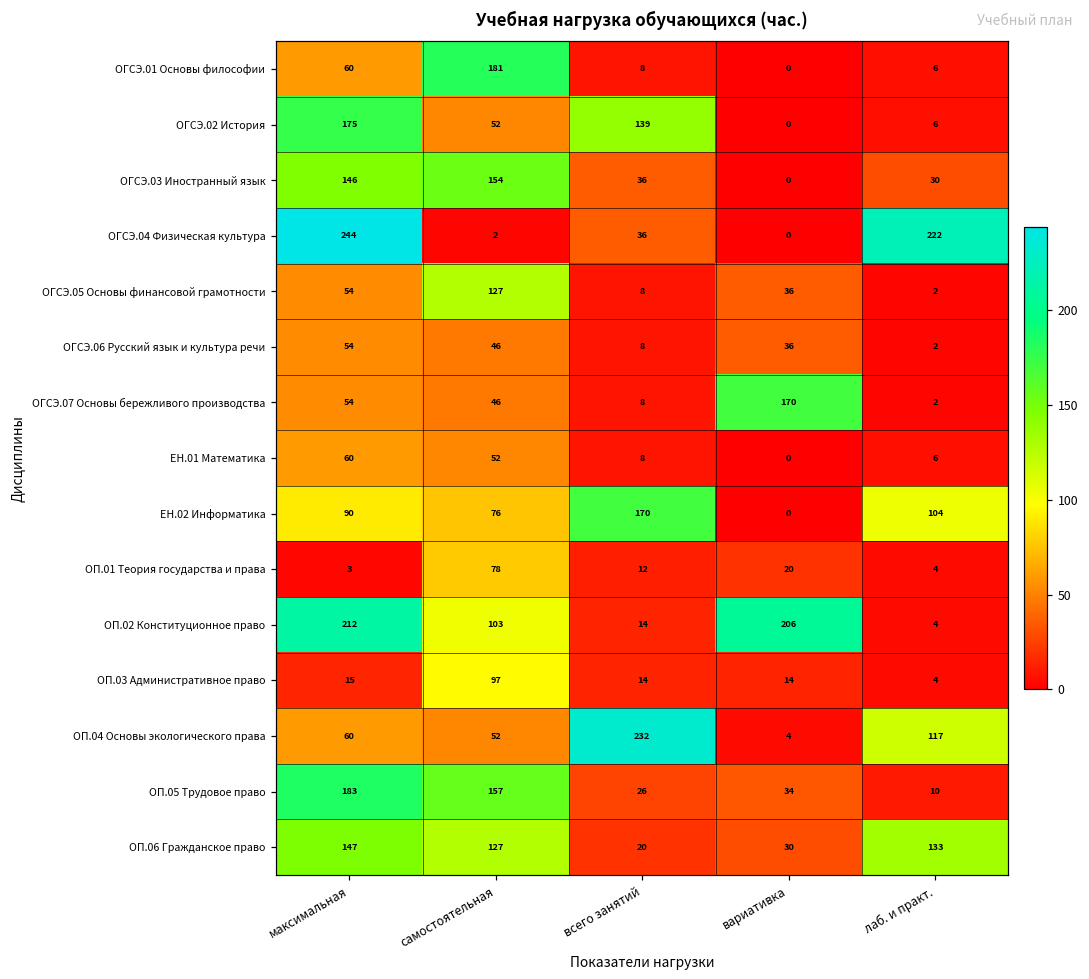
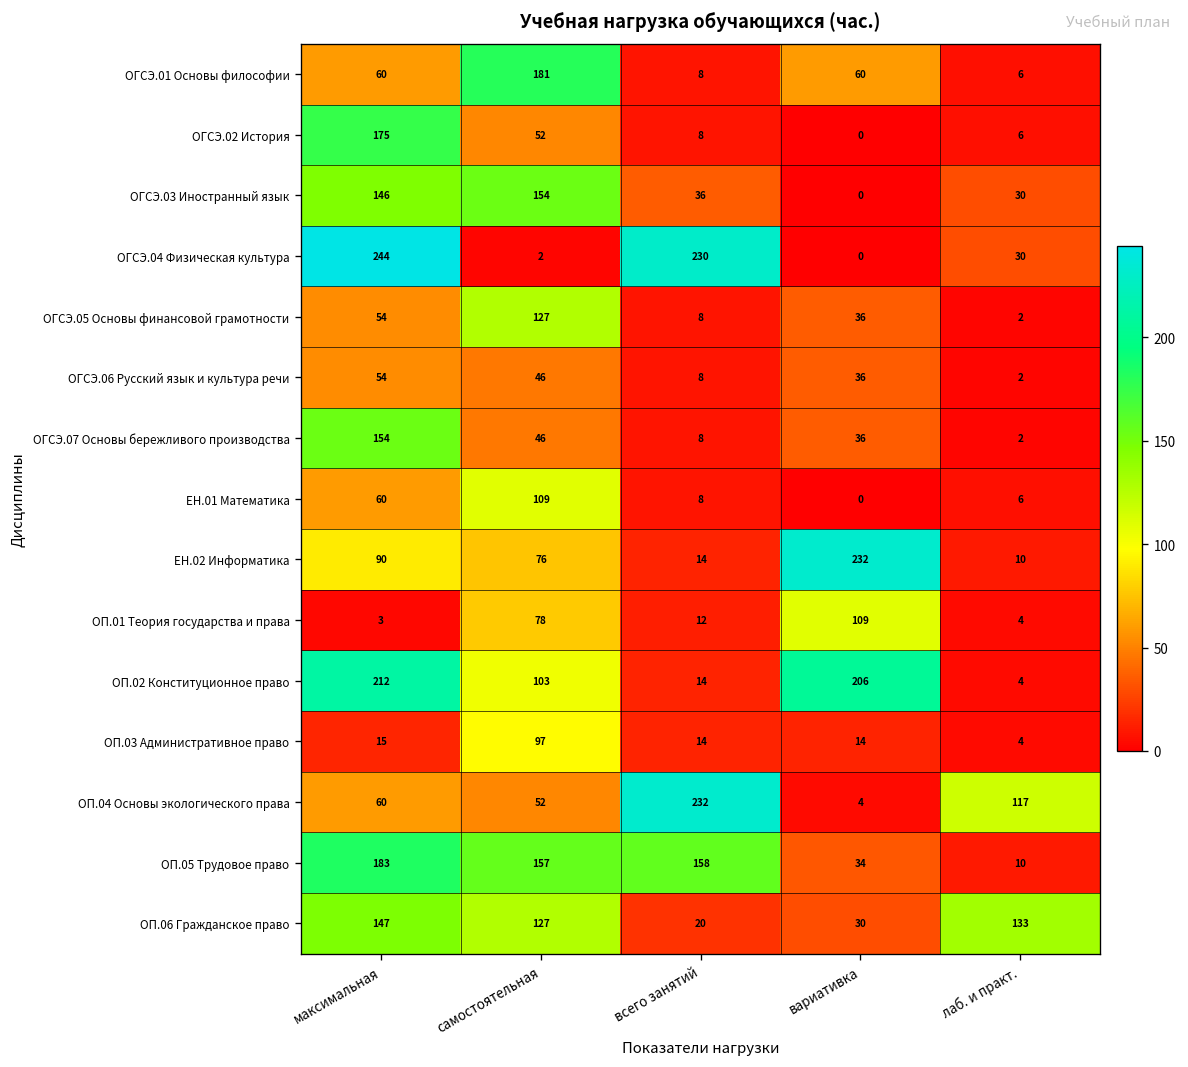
  {
    "ОГСЭ.01 Основы философии": {
      "максимальная": 60,
      "самостоятельная": 181,
      "всего занятий": 8,
-     "вариативка": 0,
+     "вариативка": 60,
      "лаб. и практ.": 6
    },
    "ОГСЭ.02 История": {
      "максимальная": 175,
      "самостоятельная": 52,
-     "всего занятий": 139,
+     "всего занятий": 8,
      "вариативка": 0,
      "лаб. и практ.": 6
    },
    "ОГСЭ.03 Иностранный язык": {
      "максимальная": 146,
      "самостоятельная": 154,
      "всего занятий": 36,
      "вариативка": 0,
      "лаб. и практ.": 30
    },
    "ОГСЭ.04 Физическая культура": {
      "максимальная": 244,
      "самостоятельная": 2,
-     "всего занятий": 36,
+     "всего занятий": 230,
      "вариативка": 0,
-     "лаб. и практ.": 222
+     "лаб. и практ.": 30
    },
    "ОГСЭ.05 Основы финансовой грамотности": {
      "максимальная": 54,
      "самостоятельная": 127,
      "всего занятий": 8,
      "вариативка": 36,
      "лаб. и практ.": 2
    },
    "ОГСЭ.06 Русский язык и культура речи": {
      "максимальная": 54,
      "самостоятельная": 46,
      "всего занятий": 8,
      "вариативка": 36,
      "лаб. и практ.": 2
    },
    "ОГСЭ.07 Основы бережливого производства": {
-     "максимальная": 54,
+     "максимальная": 154,
      "самостоятельная": 46,
      "всего занятий": 8,
-     "вариативка": 170,
+     "вариативка": 36,
      "лаб. и практ.": 2
    },
    "ЕН.01 Математика": {
      "максимальная": 60,
-     "самостоятельная": 52,
+     "самостоятельная": 109,
      "всего занятий": 8,
      "вариативка": 0,
      "лаб. и практ.": 6
    },
    "ЕН.02 Информатика": {
      "максимальная": 90,
      "самостоятельная": 76,
-     "всего занятий": 170,
-     "вариативка": 0,
-     "лаб. и практ.": 104
+     "всего занятий": 14,
+     "вариативка": 232,
+     "лаб. и практ.": 10
    },
    "ОП.01 Теория государства и права": {
      "максимальная": 3,
      "самостоятельная": 78,
      "всего занятий": 12,
-     "вариативка": 20,
+     "вариативка": 109,
      "лаб. и практ.": 4
    },
    "ОП.02 Конституционное право": {
      "максимальная": 212,
      "самостоятельная": 103,
      "всего занятий": 14,
      "вариативка": 206,
      "лаб. и практ.": 4
    },
    "ОП.03 Административное право": {
      "максимальная": 15,
      "самостоятельная": 97,
      "всего занятий": 14,
      "вариативка": 14,
      "лаб. и практ.": 4
    },
    "ОП.04 Основы экологического права": {
      "максимальная": 60,
      "самостоятельная": 52,
      "всего занятий": 232,
      "вариативка": 4,
      "лаб. и практ.": 117
    },
    "ОП.05 Трудовое право": {
      "максимальная": 183,
      "самостоятельная": 157,
-     "всего занятий": 26,
+     "всего занятий": 158,
      "вариативка": 34,
      "лаб. и практ.": 10
    },
    "ОП.06 Гражданское право": {
      "максимальная": 147,
      "самостоятельная": 127,
      "всего занятий": 20,
      "вариативка": 30,
      "лаб. и практ.": 133
    }
  }
